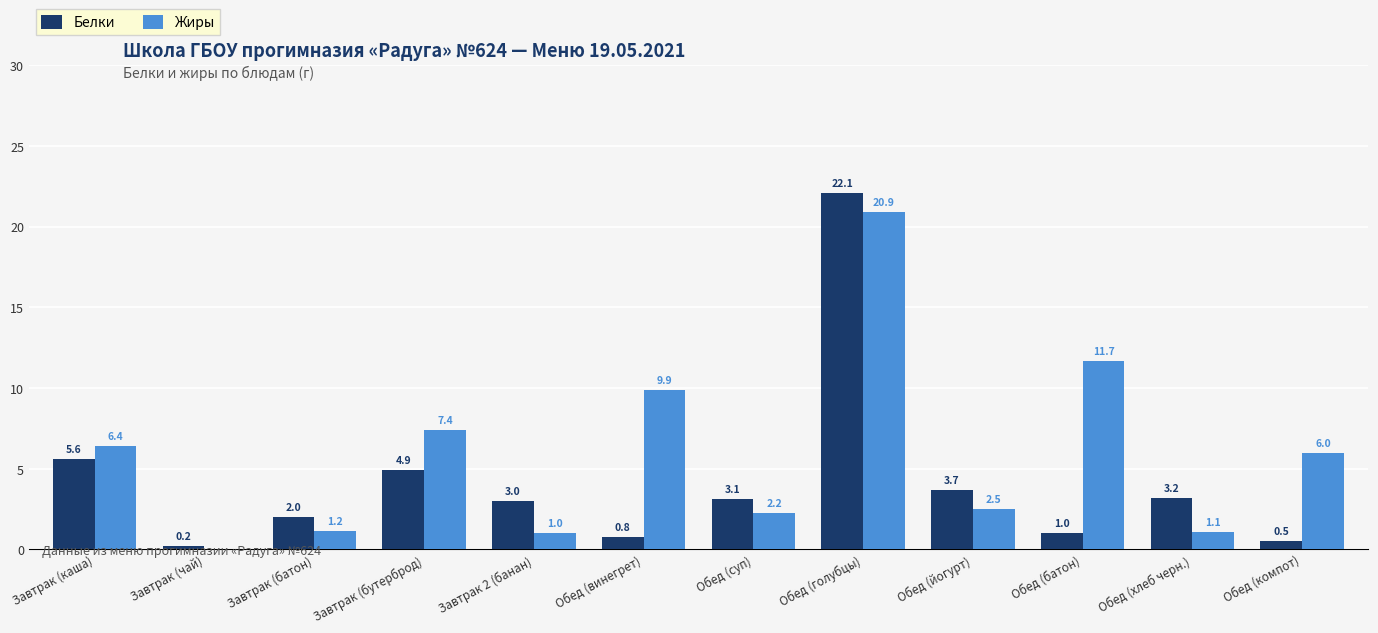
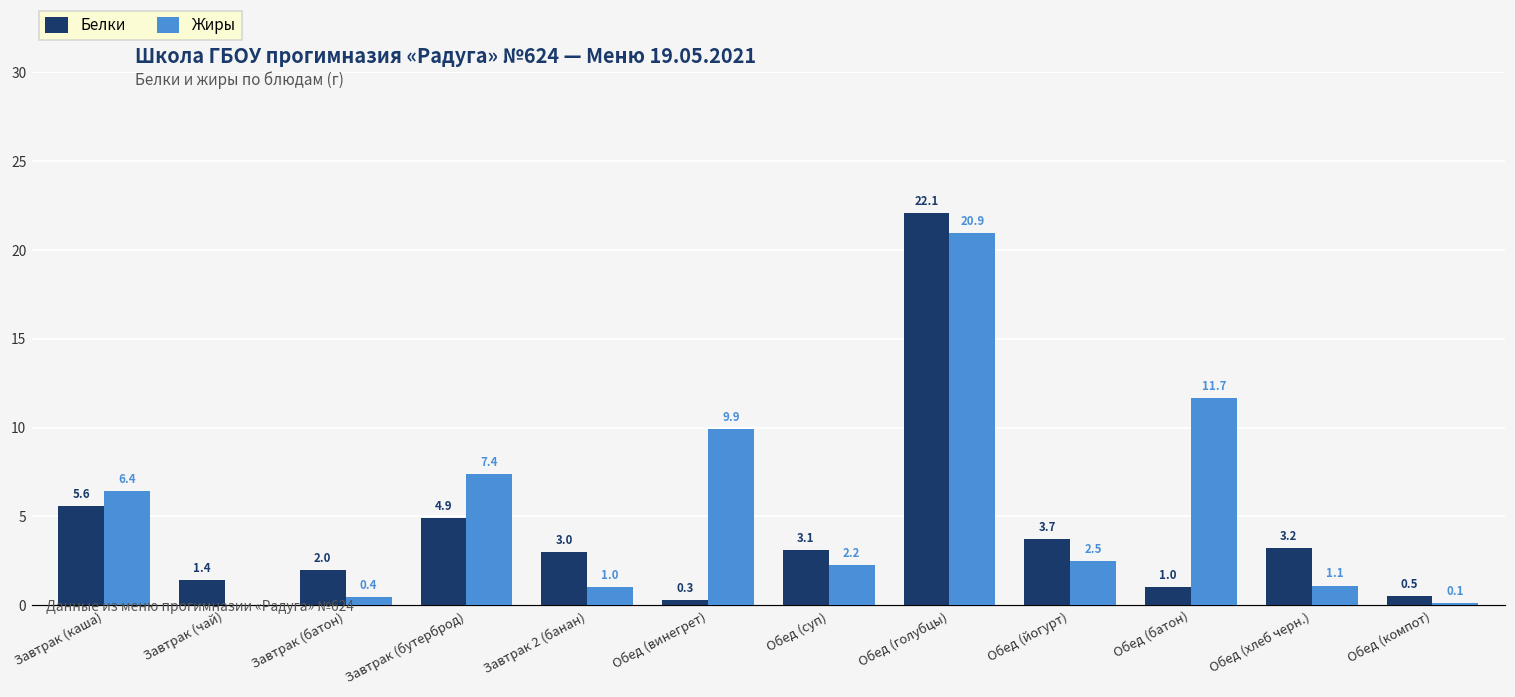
  {
    "Белки": {
      "Завтрак (каша)": 5.6,
-     "Завтрак (чай)": 0.2,
+     "Завтрак (чай)": 1.4,
      "Завтрак (батон)": 2.0,
      "Завтрак (бутерброд)": 4.9,
      "Завтрак 2 (банан)": 3.0,
-     "Обед (винегрет)": 0.8,
+     "Обед (винегрет)": 0.3,
      "Обед (суп)": 3.1,
      "Обед (голубцы)": 22.1,
      "Обед (йогурт)": 3.7,
      "Обед (батон)": 1.0,
      "Обед (хлеб черн.)": 3.2,
      "Обед (компот)": 0.5
    },
    "Жиры": {
      "Завтрак (каша)": 6.4,
-     "Завтрак (батон)": 1.2,
+     "Завтрак (батон)": 0.4,
      "Завтрак (бутерброд)": 7.4,
      "Завтрак 2 (банан)": 1.0,
      "Обед (винегрет)": 9.9,
      "Обед (суп)": 2.2,
      "Обед (голубцы)": 20.9,
      "Обед (йогурт)": 2.5,
      "Обед (батон)": 11.7,
      "Обед (хлеб черн.)": 1.1,
-     "Обед (компот)": 6.0
+     "Обед (компот)": 0.1
    }
  }
